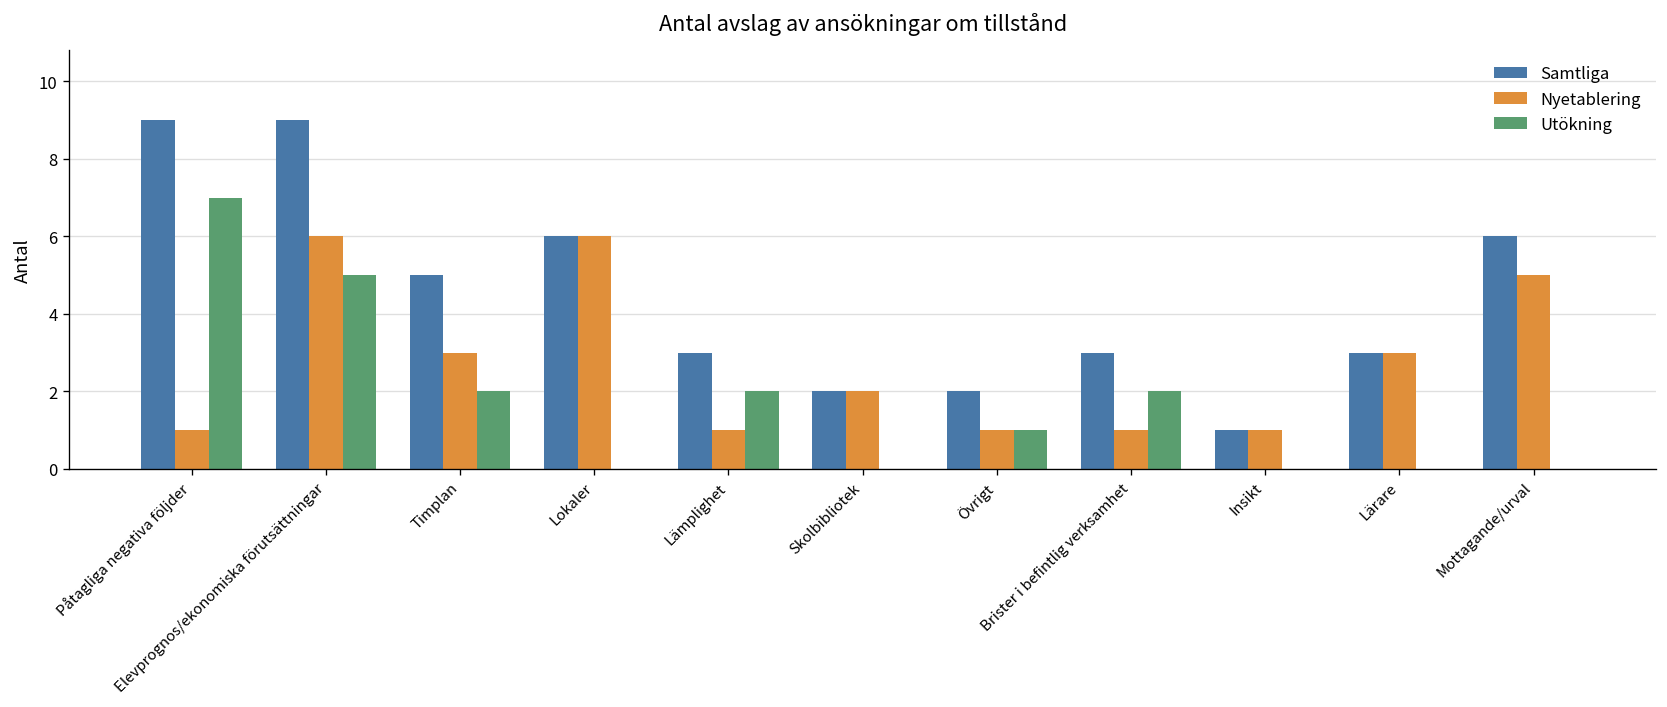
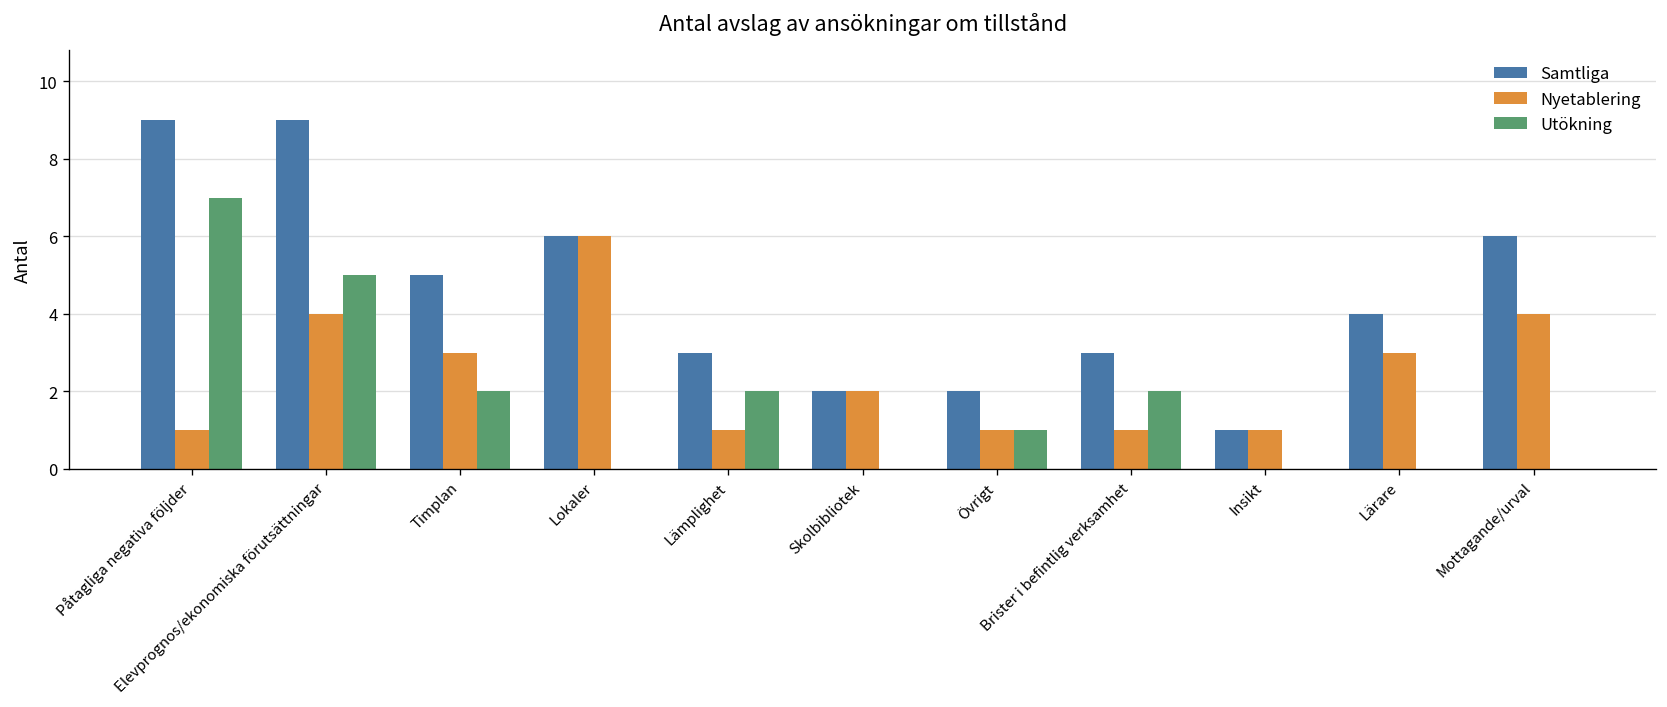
  {
    "Samtliga": {
      "Påtagliga negativa följder": 9,
      "Elevprognos/ekonomiska förutsättningar": 9,
      "Timplan": 5,
      "Lokaler": 6,
      "Lämplighet": 3,
      "Skolbibliotek": 2,
      "Övrigt": 2,
      "Brister i befintlig verksamhet": 3,
      "Insikt": 1,
-     "Lärare": 3,
+     "Lärare": 4,
      "Mottagande/urval": 6
    },
    "Nyetablering": {
      "Påtagliga negativa följder": 1,
-     "Elevprognos/ekonomiska förutsättningar": 6,
+     "Elevprognos/ekonomiska förutsättningar": 4,
      "Timplan": 3,
      "Lokaler": 6,
      "Lämplighet": 1,
      "Skolbibliotek": 2,
      "Övrigt": 1,
      "Brister i befintlig verksamhet": 1,
      "Insikt": 1,
      "Lärare": 3,
-     "Mottagande/urval": 5
+     "Mottagande/urval": 4
    },
    "Utökning": {
      "Påtagliga negativa följder": 7,
      "Elevprognos/ekonomiska förutsättningar": 5,
      "Timplan": 2,
      "Lokaler": 0,
      "Lämplighet": 2,
      "Skolbibliotek": 0,
      "Övrigt": 1,
      "Brister i befintlig verksamhet": 2,
      "Insikt": 0,
      "Lärare": 0,
      "Mottagande/urval": 0
    }
  }
